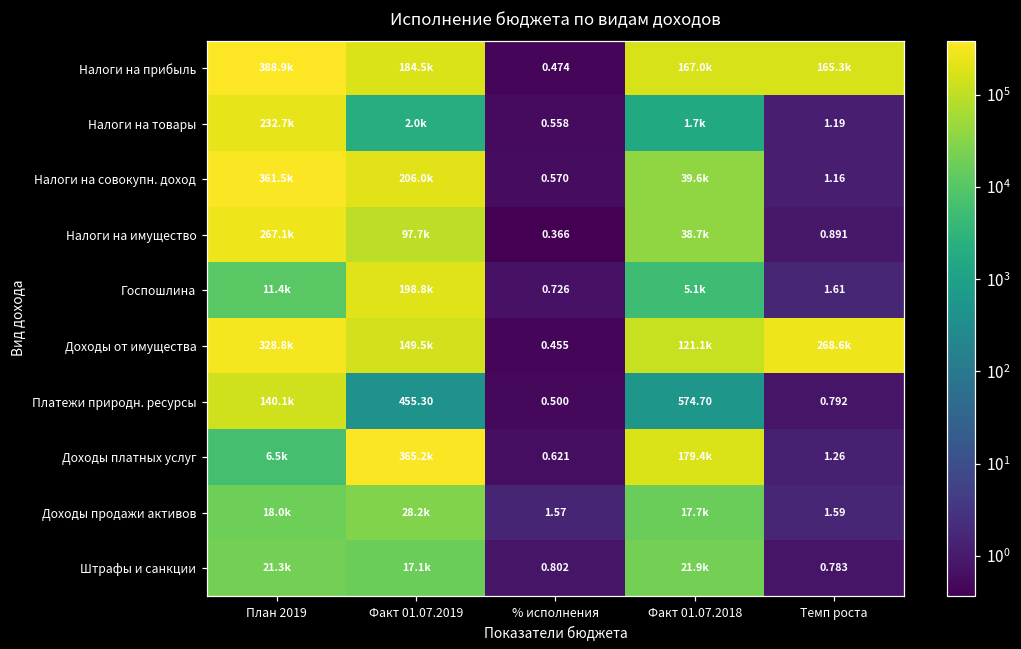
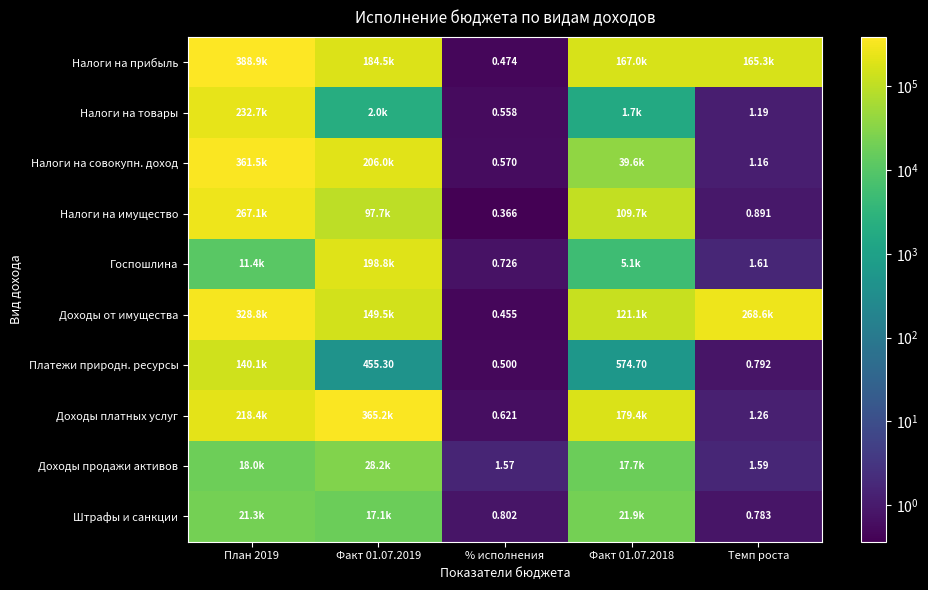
  {
    "Налоги на прибыль": {
      "План 2019": "388.9k",
      "Факт 01.07.2019": "184.5k",
      "% исполнения": "0.474",
      "Факт 01.07.2018": "167.0k",
      "Темп роста": "165.3k"
    },
    "Налоги на товары": {
      "План 2019": "232.7k",
      "Факт 01.07.2019": "2.0k",
      "% исполнения": "0.558",
      "Факт 01.07.2018": "1.7k",
      "Темп роста": "1.19"
    },
    "Налоги на совокупн. доход": {
      "План 2019": "361.5k",
      "Факт 01.07.2019": "206.0k",
      "% исполнения": "0.570",
      "Факт 01.07.2018": "39.6k",
      "Темп роста": "1.16"
    },
    "Налоги на имущество": {
      "План 2019": "267.1k",
      "Факт 01.07.2019": "97.7k",
      "% исполнения": "0.366",
-     "Факт 01.07.2018": "38.7k",
+     "Факт 01.07.2018": "109.7k",
      "Темп роста": "0.891"
    },
    "Госпошлина": {
      "План 2019": "11.4k",
      "Факт 01.07.2019": "198.8k",
      "% исполнения": "0.726",
      "Факт 01.07.2018": "5.1k",
      "Темп роста": "1.61"
    },
    "Доходы от имущества": {
      "План 2019": "328.8k",
      "Факт 01.07.2019": "149.5k",
      "% исполнения": "0.455",
      "Факт 01.07.2018": "121.1k",
      "Темп роста": "268.6k"
    },
    "Платежи природн. ресурсы": {
      "План 2019": "140.1k",
      "Факт 01.07.2019": "455.30",
      "% исполнения": "0.500",
      "Факт 01.07.2018": "574.70",
      "Темп роста": "0.792"
    },
    "Доходы платных услуг": {
-     "План 2019": "6.5k",
+     "План 2019": "218.4k",
      "Факт 01.07.2019": "365.2k",
      "% исполнения": "0.621",
      "Факт 01.07.2018": "179.4k",
      "Темп роста": "1.26"
    },
    "Доходы продажи активов": {
      "План 2019": "18.0k",
      "Факт 01.07.2019": "28.2k",
      "% исполнения": "1.57",
      "Факт 01.07.2018": "17.7k",
      "Темп роста": "1.59"
    },
    "Штрафы и санкции": {
      "План 2019": "21.3k",
      "Факт 01.07.2019": "17.1k",
      "% исполнения": "0.802",
      "Факт 01.07.2018": "21.9k",
      "Темп роста": "0.783"
    }
  }
